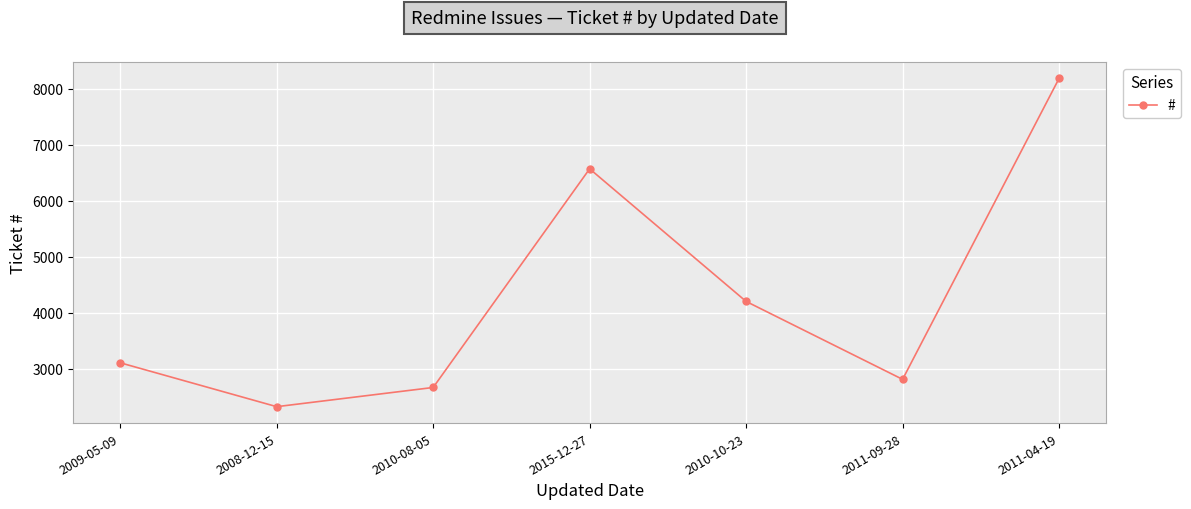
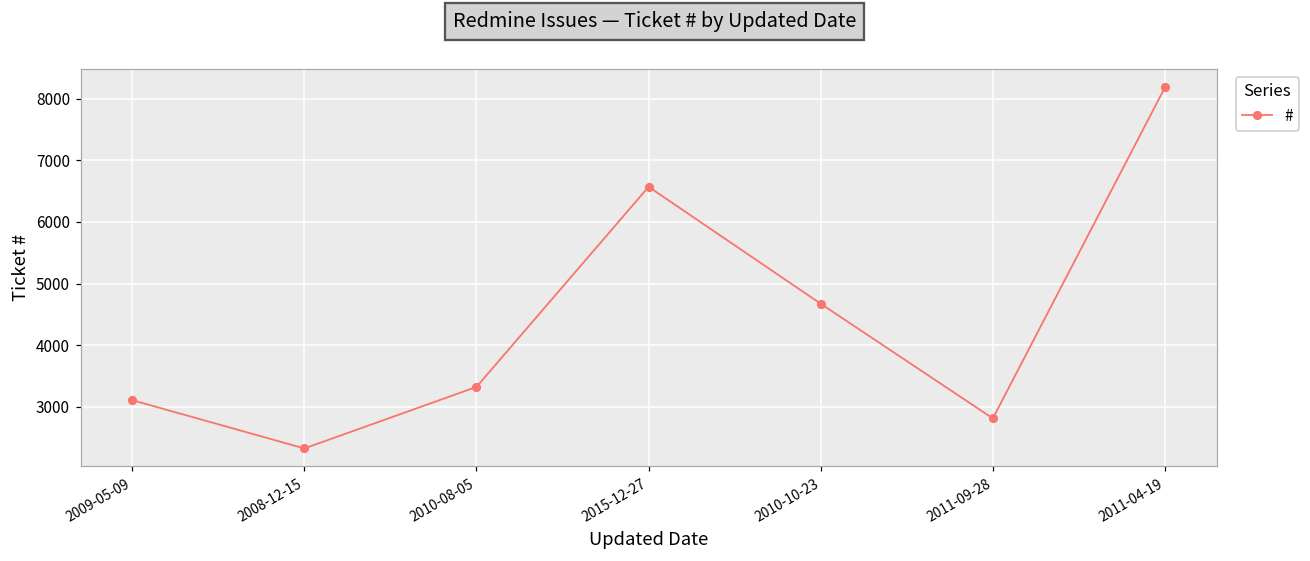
  {
    "2009-05-09": 3100,
    "2008-12-15": 2300,
-   "2010-08-05": 2700,
+   "2010-08-05": 3300,
    "2015-12-27": 6600,
-   "2010-10-23": 4200,
+   "2010-10-23": 4700,
    "2011-09-28": 2800,
    "2011-04-19": 8200
  }
